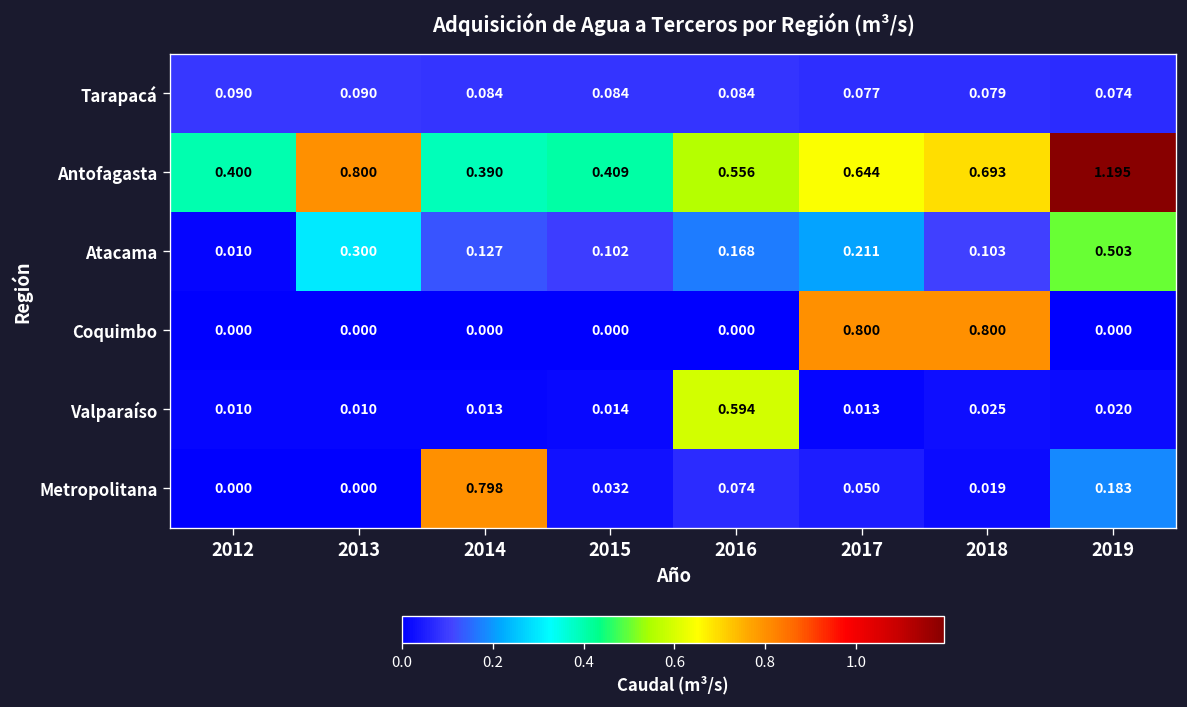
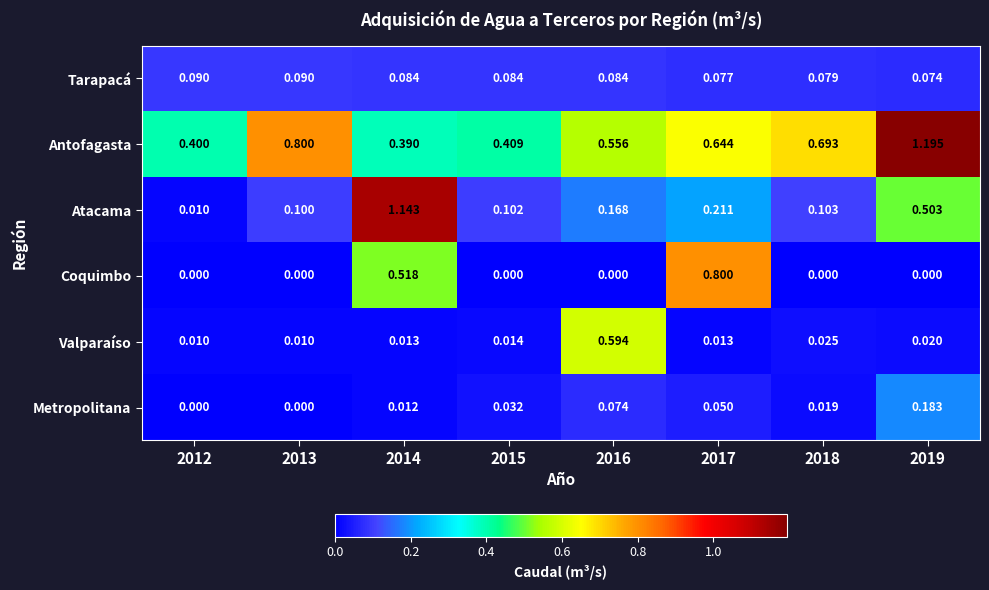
  {
    "Tarapacá": {
      "2012": 0.090,
      "2013": 0.090,
      "2014": 0.084,
      "2015": 0.084,
      "2016": 0.084,
      "2017": 0.077,
      "2018": 0.079,
      "2019": 0.074
    },
    "Antofagasta": {
      "2012": 0.400,
      "2013": 0.800,
      "2014": 0.390,
      "2015": 0.409,
      "2016": 0.556,
      "2017": 0.644,
      "2018": 0.693,
      "2019": 1.195
    },
    "Atacama": {
      "2012": 0.010,
-     "2013": 0.300,
-     "2014": 0.127,
+     "2013": 0.100,
+     "2014": 1.143,
      "2015": 0.102,
      "2016": 0.168,
      "2017": 0.211,
      "2018": 0.103,
      "2019": 0.503
    },
    "Coquimbo": {
      "2012": 0.000,
      "2013": 0.000,
-     "2014": 0.000,
+     "2014": 0.518,
      "2015": 0.000,
      "2016": 0.000,
      "2017": 0.800,
-     "2018": 0.800,
+     "2018": 0.000,
      "2019": 0.000
    },
    "Valparaíso": {
      "2012": 0.010,
      "2013": 0.010,
      "2014": 0.013,
      "2015": 0.014,
      "2016": 0.594,
      "2017": 0.013,
      "2018": 0.025,
      "2019": 0.020
    },
    "Metropolitana": {
      "2012": 0.000,
      "2013": 0.000,
-     "2014": 0.798,
+     "2014": 0.012,
      "2015": 0.032,
      "2016": 0.074,
      "2017": 0.050,
      "2018": 0.019,
      "2019": 0.183
    }
  }
